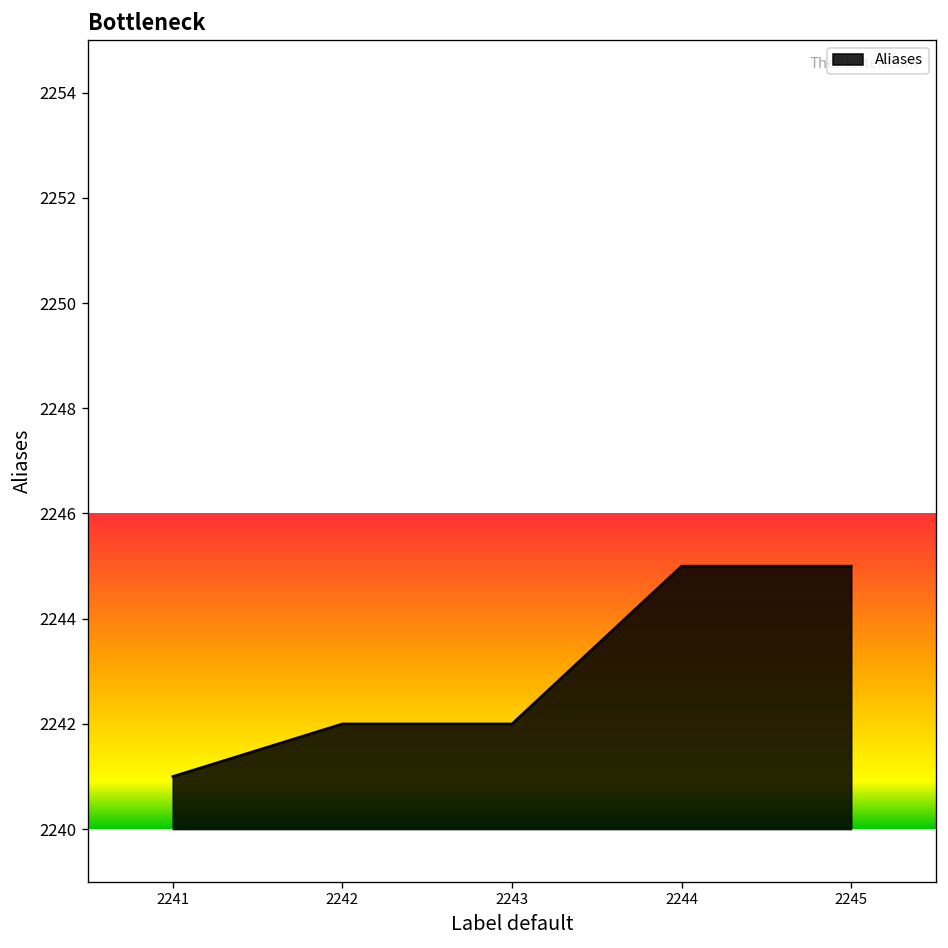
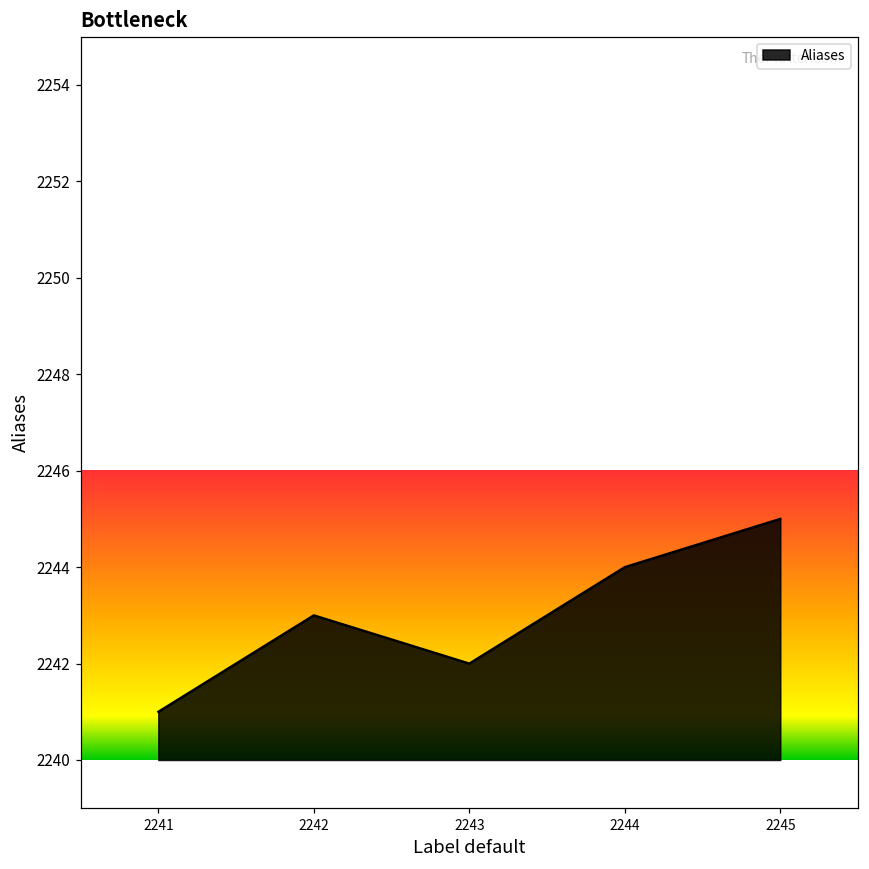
  {
    "2241": 2241,
-   "2242": 2242,
+   "2242": 2243,
    "2243": 2242,
-   "2244": 2245,
+   "2244": 2244,
    "2245": 2245
  }
